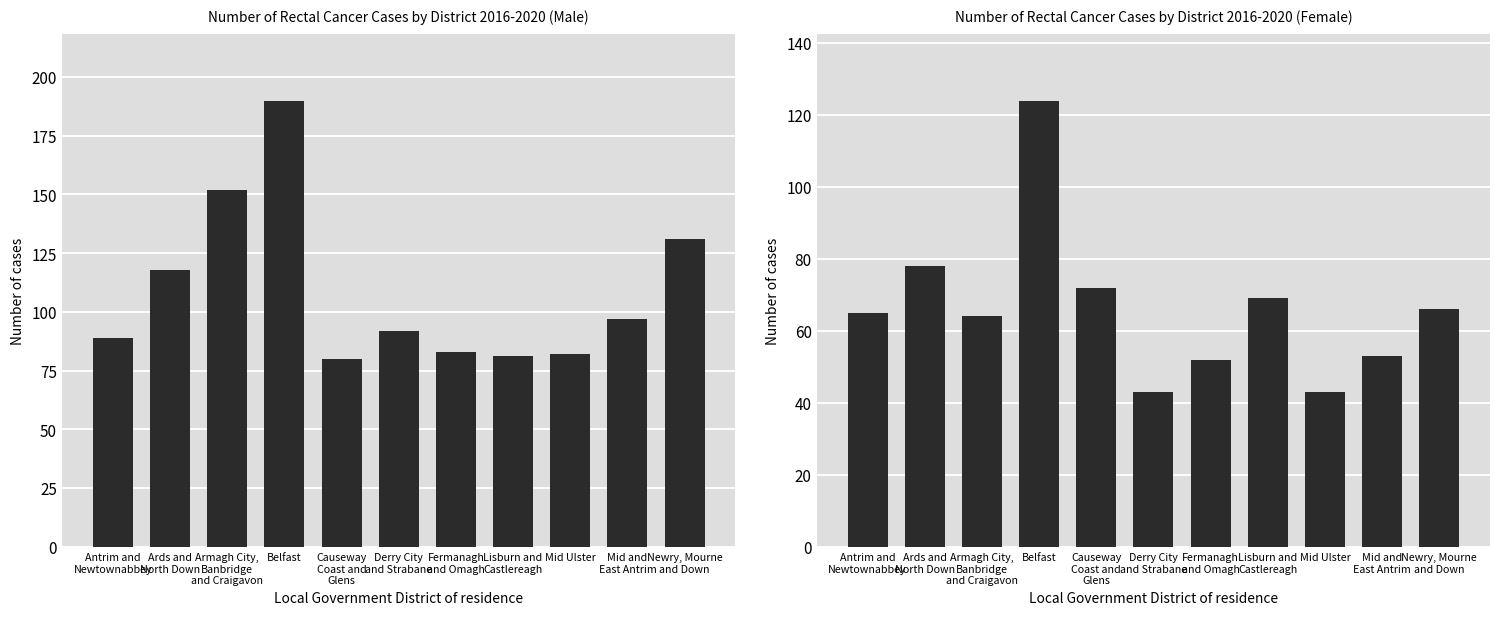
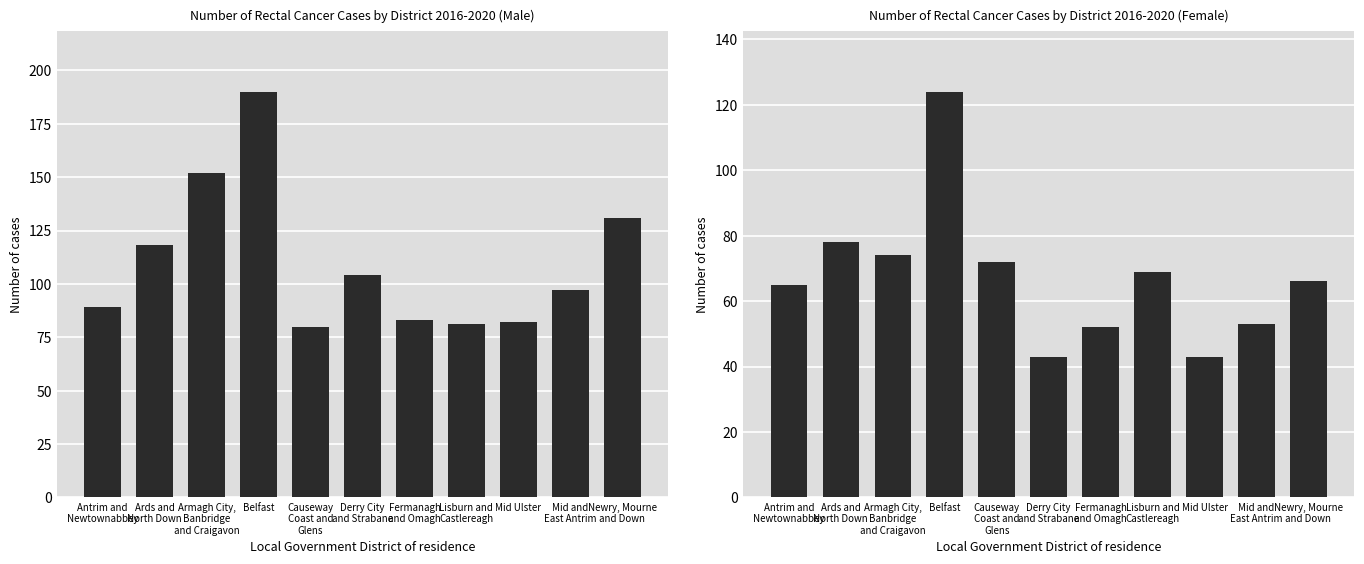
  {
    "Number of Rectal Cancer Cases by District 2016-2020 (Male)": {
      "Armagh City, Banbridge and Craigavon": 152,
      "Belfast": 190,
      "Causeway Coast and Glens": 80,
-     "Derry City and Strabane": 92,
+     "Derry City and Strabane": 104,
      "Fermanagh and Omagh": 83,
      "Lisburn and Castlereagh": 81,
      "Mid Ulster": 82,
      "Newry, Mourne and Down": 131
    },
    "Number of Rectal Cancer Cases by District 2016-2020 (Female)": {
-     "Armagh City, Banbridge and Craigavon": 64,
+     "Armagh City, Banbridge and Craigavon": 74,
      "Belfast": 124,
      "Causeway Coast and Glens": 72,
      "Derry City and Strabane": 43,
      "Fermanagh and Omagh": 52,
      "Lisburn and Castlereagh": 69,
      "Mid Ulster": 43,
      "Newry, Mourne and Down": 66
    }
  }
